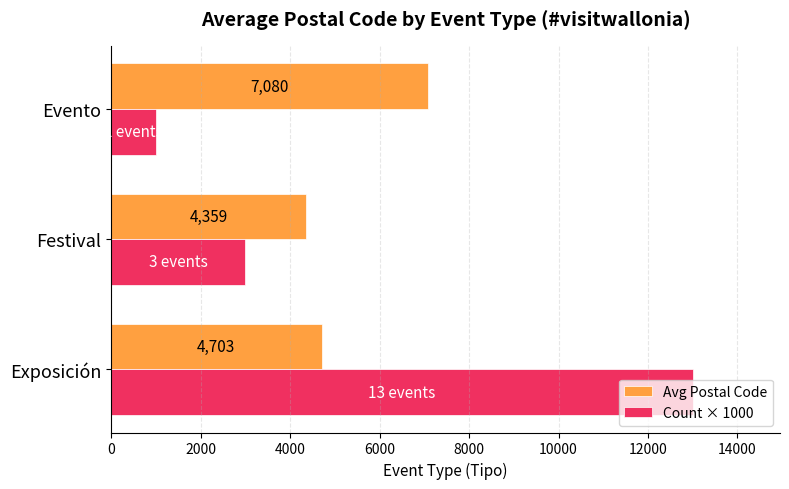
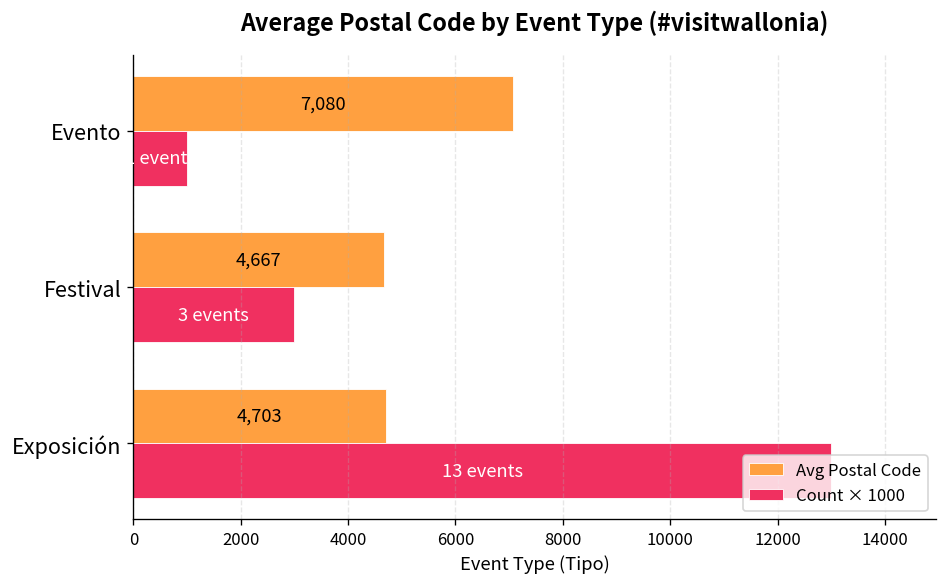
  {
    "Avg Postal Code": {
      "Evento": "7,080",
-     "Festival": "4,359",
+     "Festival": "4,667",
      "Exposición": "4,703"
    }
  }
